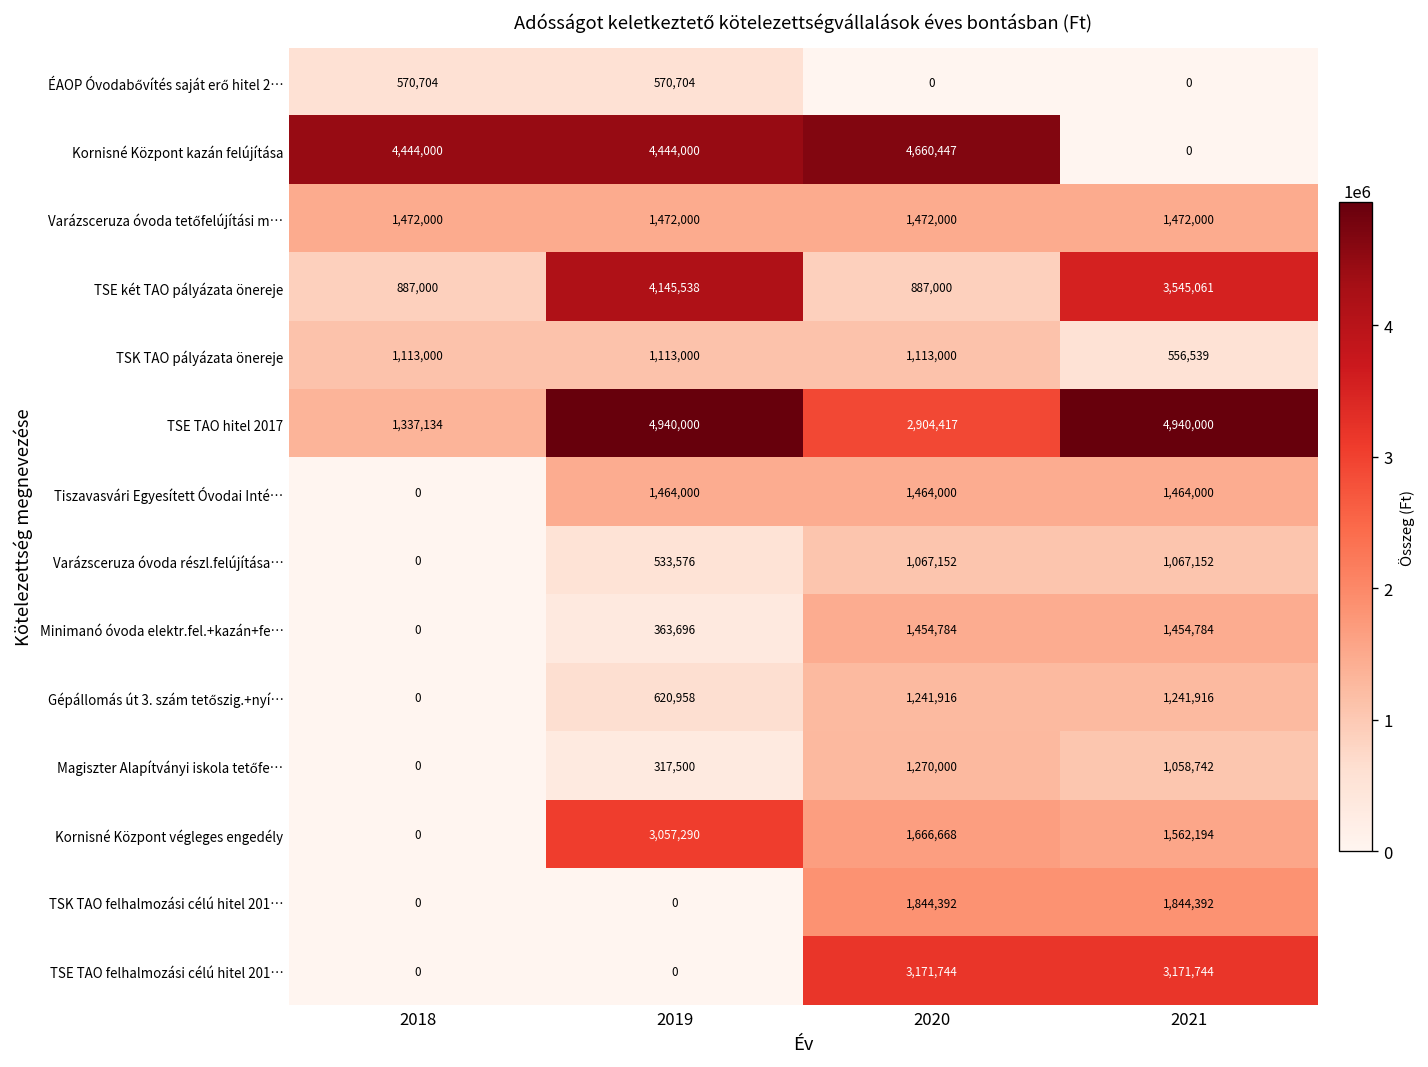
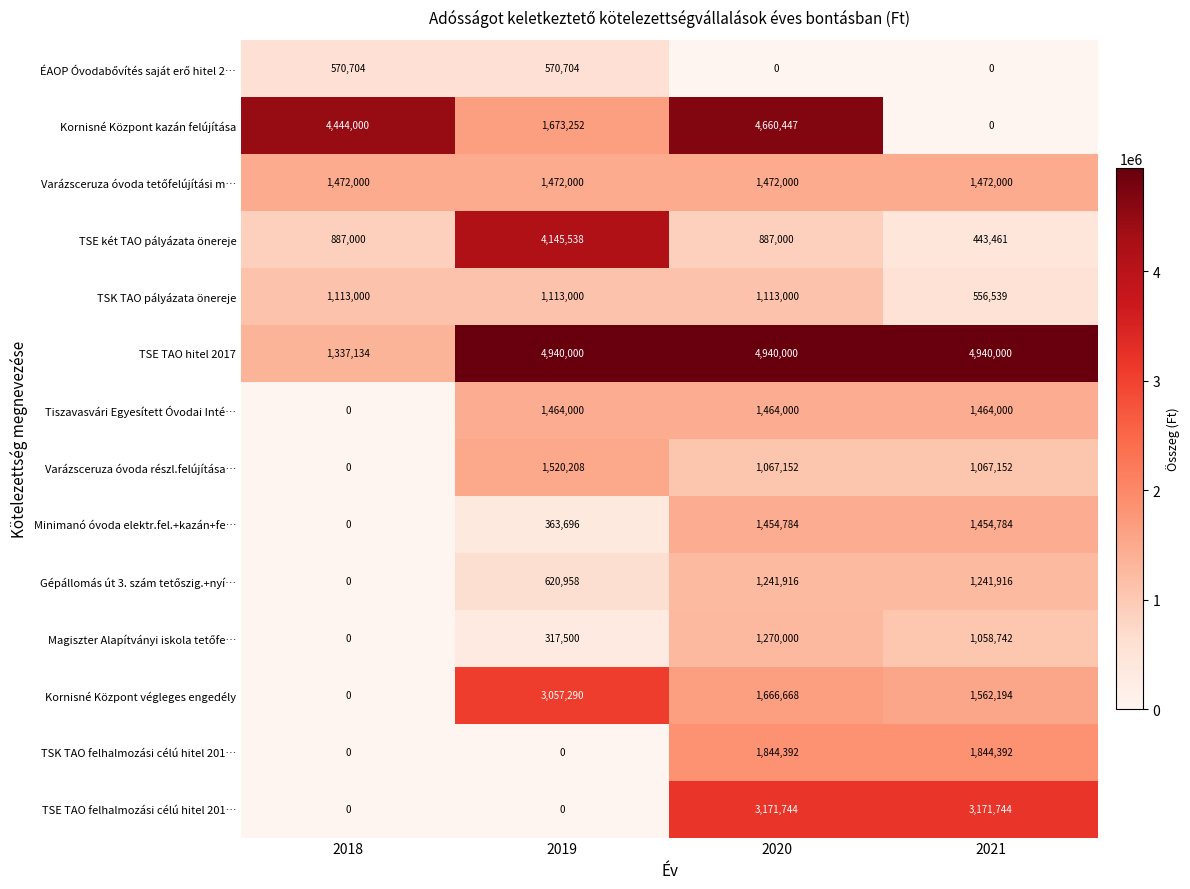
  {
    "ÉAOP Óvodabővítés saját erő hitel 2…": {
      "2018": "570,704",
      "2019": "570,704",
      "2020": "0",
      "2021": "0"
    },
    "Kornisné Központ kazán felújítása": {
      "2018": "4,444,000",
-     "2019": "4,444,000",
+     "2019": "1,673,252",
      "2020": "4,660,447",
      "2021": "0"
    },
    "Varázsceruza óvoda tetőfelújítási m…": {
      "2018": "1,472,000",
      "2019": "1,472,000",
      "2020": "1,472,000",
      "2021": "1,472,000"
    },
    "TSE két TAO pályázata önereje": {
      "2018": "887,000",
      "2019": "4,145,538",
      "2020": "887,000",
-     "2021": "3,545,061"
+     "2021": "443,461"
    },
    "TSK TAO pályázata önereje": {
      "2018": "1,113,000",
      "2019": "1,113,000",
      "2020": "1,113,000",
      "2021": "556,539"
    },
    "TSE TAO hitel 2017": {
      "2018": "1,337,134",
      "2019": "4,940,000",
-     "2020": "2,904,417",
+     "2020": "4,940,000",
      "2021": "4,940,000"
    },
    "Tiszavasvári Egyesített Óvodai Inté…": {
      "2018": "0",
      "2019": "1,464,000",
      "2020": "1,464,000",
      "2021": "1,464,000"
    },
    "Varázsceruza óvoda részl.felújítása…": {
      "2018": "0",
-     "2019": "533,576",
+     "2019": "1,520,208",
      "2020": "1,067,152",
      "2021": "1,067,152"
    },
    "Minimanó óvoda elektr.fel.+kazán+fe…": {
      "2018": "0",
      "2019": "363,696",
      "2020": "1,454,784",
      "2021": "1,454,784"
    },
    "Gépállomás út 3. szám tetőszig.+nyí…": {
      "2018": "0",
      "2019": "620,958",
      "2020": "1,241,916",
      "2021": "1,241,916"
    },
    "Magiszter Alapítványi iskola tetőfe…": {
      "2018": "0",
      "2019": "317,500",
      "2020": "1,270,000",
      "2021": "1,058,742"
    },
    "Kornisné Központ végleges engedély": {
      "2018": "0",
      "2019": "3,057,290",
      "2020": "1,666,668",
      "2021": "1,562,194"
    },
    "TSK TAO felhalmozási célú hitel 201…": {
      "2018": "0",
      "2019": "0",
      "2020": "1,844,392",
      "2021": "1,844,392"
    },
    "TSE TAO felhalmozási célú hitel 201…": {
      "2018": "0",
      "2019": "0",
      "2020": "3,171,744",
      "2021": "3,171,744"
    }
  }
